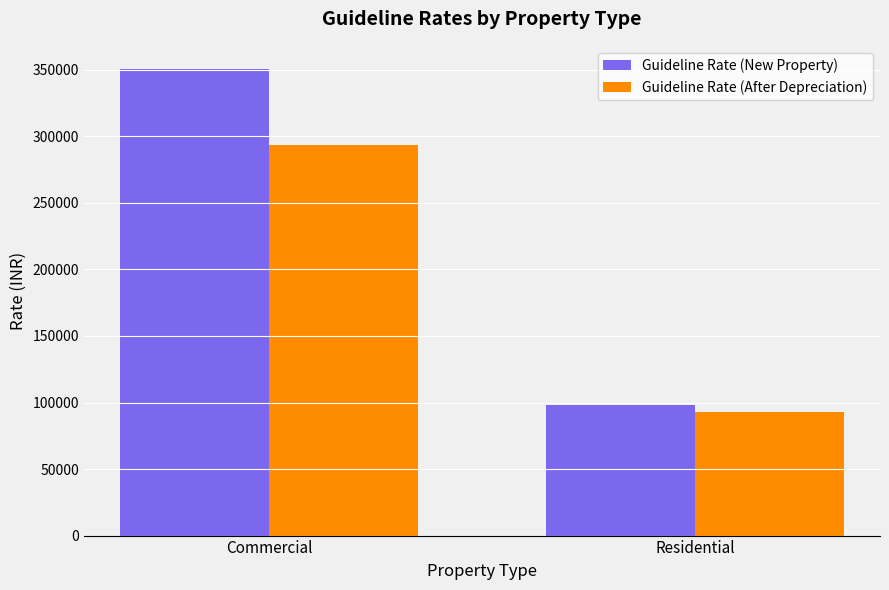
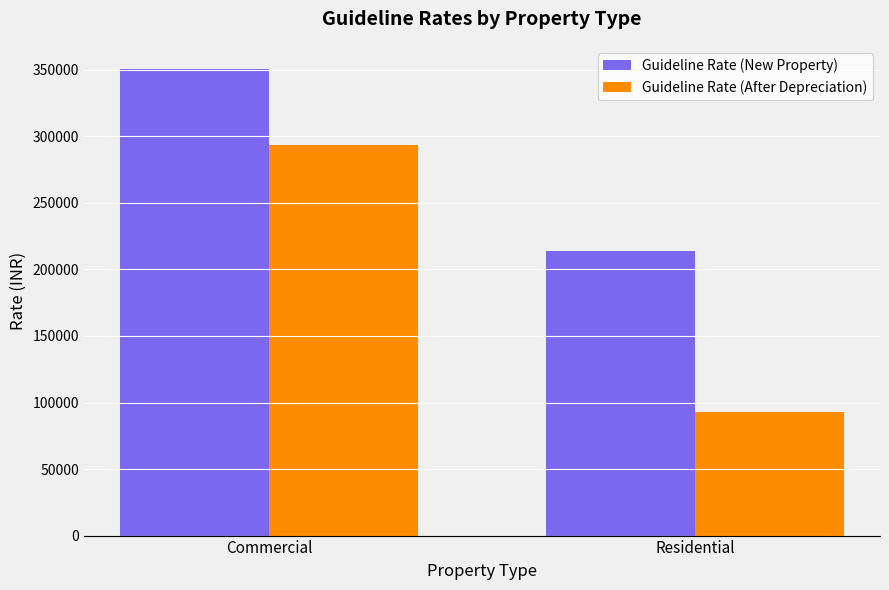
  {
    "Guideline Rate (New Property)": {
      "Commercial": 350000,
-     "Residential": 98000
+     "Residential": 214000
    },
    "Guideline Rate (After Depreciation)": {
      "Commercial": 293000,
      "Residential": 93000
    }
  }
